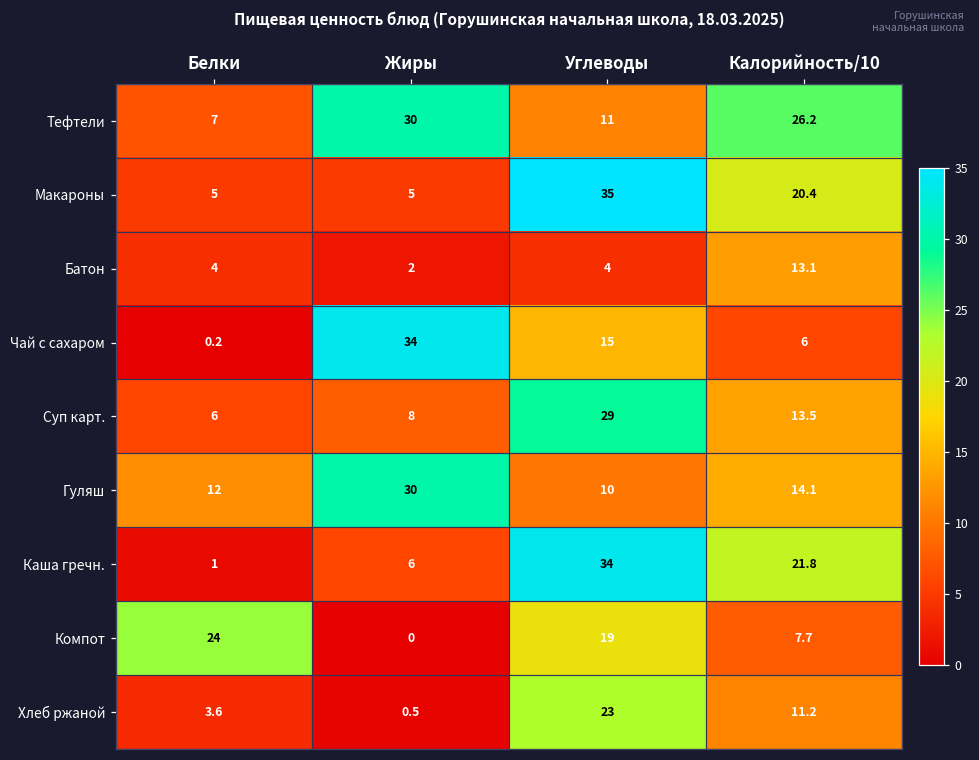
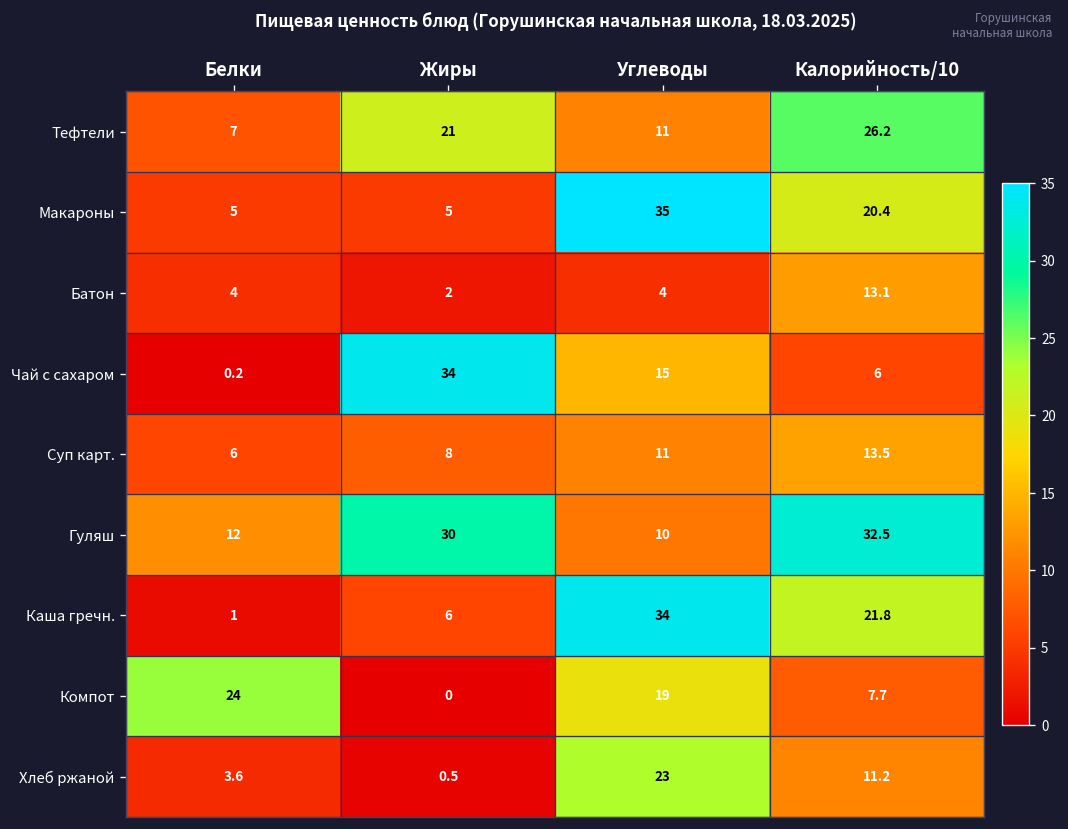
  {
    "Тефтели": {
      "Белки": 7,
-     "Жиры": 30,
+     "Жиры": 21,
      "Углеводы": 11,
      "Калорийность/10": 26.2
    },
    "Макароны": {
      "Белки": 5,
      "Жиры": 5,
      "Углеводы": 35,
      "Калорийность/10": 20.4
    },
    "Батон": {
      "Белки": 4,
      "Жиры": 2,
      "Углеводы": 4,
      "Калорийность/10": 13.1
    },
    "Чай с сахаром": {
      "Белки": 0.2,
      "Жиры": 34,
      "Углеводы": 15,
      "Калорийность/10": 6
    },
    "Суп карт.": {
      "Белки": 6,
      "Жиры": 8,
-     "Углеводы": 29,
+     "Углеводы": 11,
      "Калорийность/10": 13.5
    },
    "Гуляш": {
      "Белки": 12,
      "Жиры": 30,
      "Углеводы": 10,
-     "Калорийность/10": 14.1
+     "Калорийность/10": 32.5
    },
    "Каша гречн.": {
      "Белки": 1,
      "Жиры": 6,
      "Углеводы": 34,
      "Калорийность/10": 21.8
    },
    "Компот": {
      "Белки": 24,
      "Жиры": 0,
      "Углеводы": 19,
      "Калорийность/10": 7.7
    },
    "Хлеб ржаной": {
      "Белки": 3.6,
      "Жиры": 0.5,
      "Углеводы": 23,
      "Калорийность/10": 11.2
    }
  }
